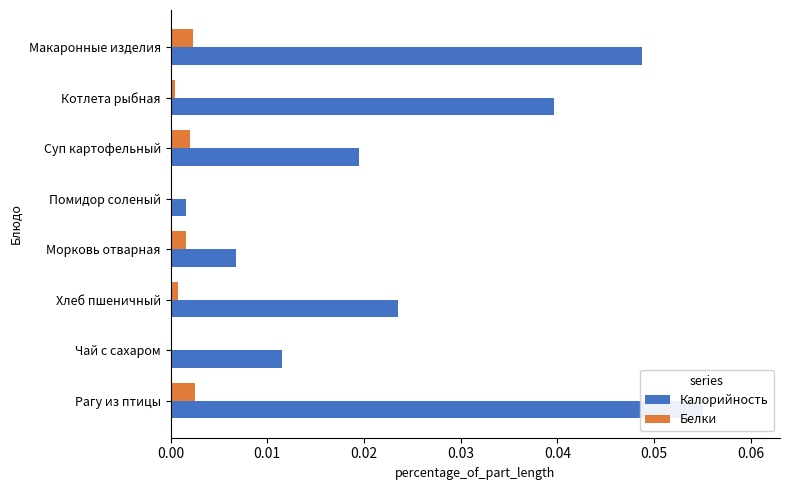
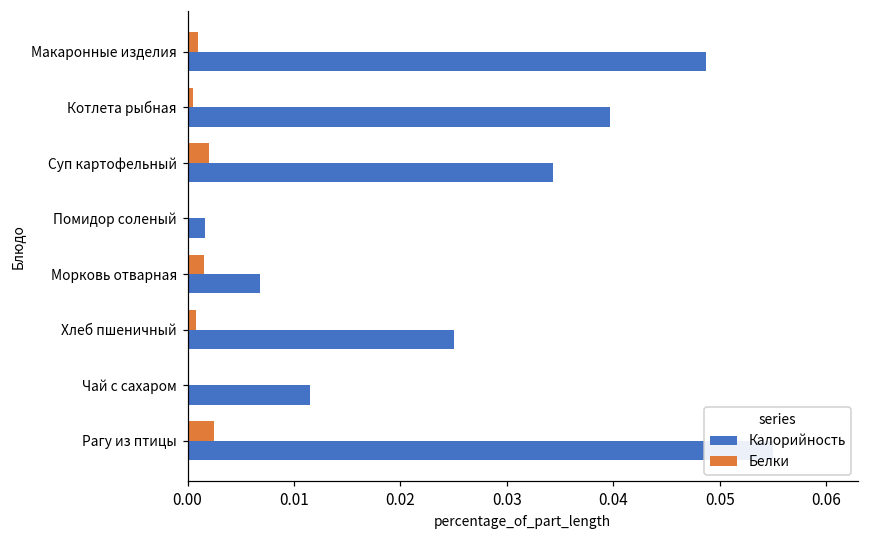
  {
    "Калорийность": {
      "Макаронные изделия": 0.049,
      "Котлета рыбная": 0.040,
-     "Суп картофельный": 0.019,
+     "Суп картофельный": 0.034,
      "Помидор соленый": 0.002,
      "Морковь отварная": 0.007,
-     "Хлеб пшеничный": 0.024,
+     "Хлеб пшеничный": 0.025,
      "Чай с сахаром": 0.012
    },
    "Белки": {
-     "Макаронные изделия": 0.002,
+     "Макаронные изделия": 0.001,
      "Котлета рыбная": 0.000,
      "Суп картофельный": 0.002,
      "Морковь отварная": 0.002,
      "Хлеб пшеничный": 0.001,
      "Рагу из птицы": 0.003
    }
  }
